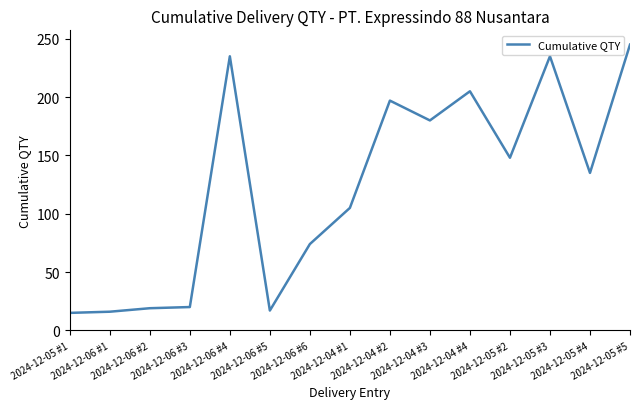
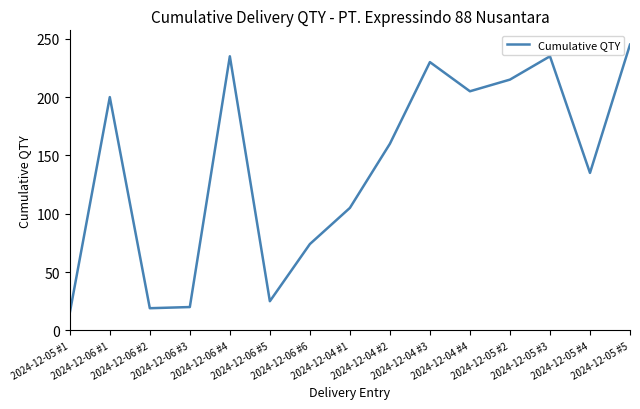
  {
    "2024-12-05 #1": 15,
-   "2024-12-06 #1": 16,
+   "2024-12-06 #1": 200,
    "2024-12-06 #2": 19,
    "2024-12-06 #3": 20,
    "2024-12-06 #4": 235,
-   "2024-12-06 #5": 17,
+   "2024-12-06 #5": 25,
    "2024-12-06 #6": 74,
    "2024-12-04 #1": 105,
-   "2024-12-04 #2": 197,
-   "2024-12-04 #3": 180,
+   "2024-12-04 #2": 160,
+   "2024-12-04 #3": 230,
    "2024-12-04 #4": 205,
-   "2024-12-05 #2": 148,
+   "2024-12-05 #2": 215,
    "2024-12-05 #3": 235,
    "2024-12-05 #4": 135,
    "2024-12-05 #5": 245
  }
